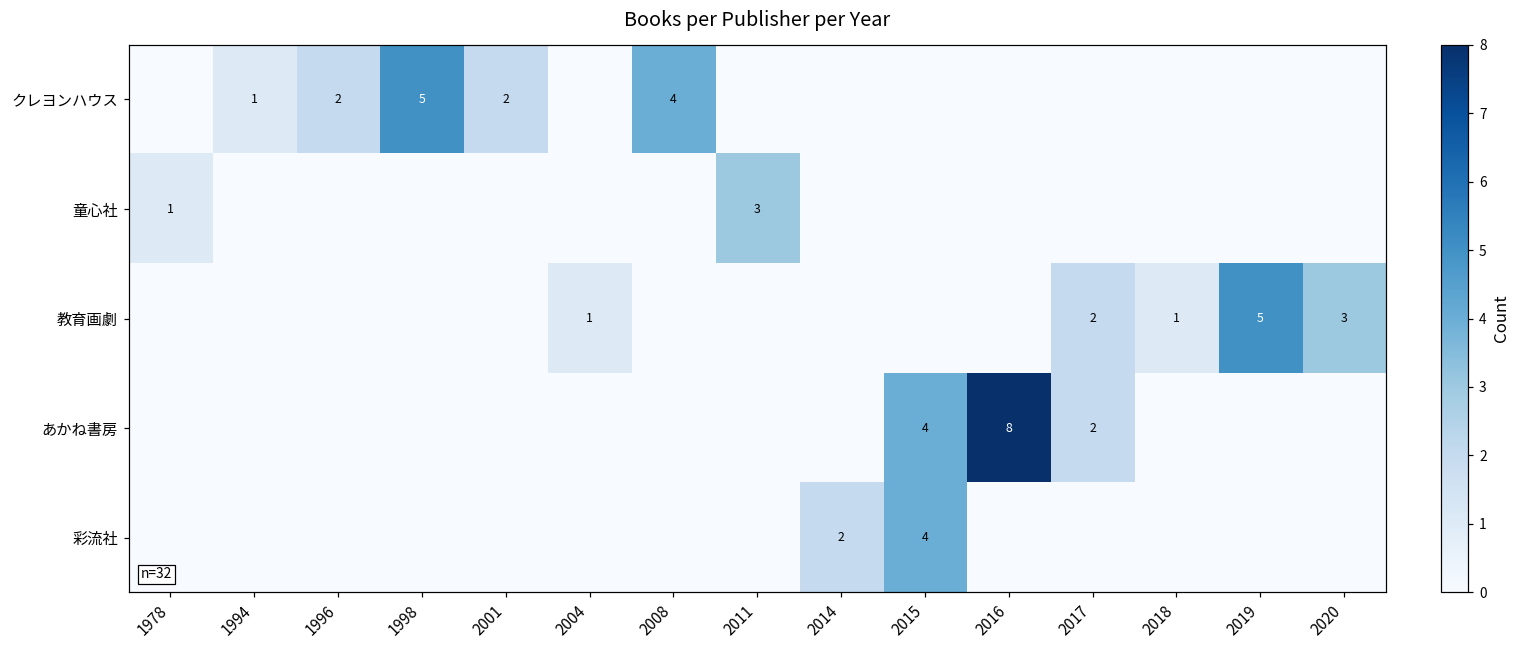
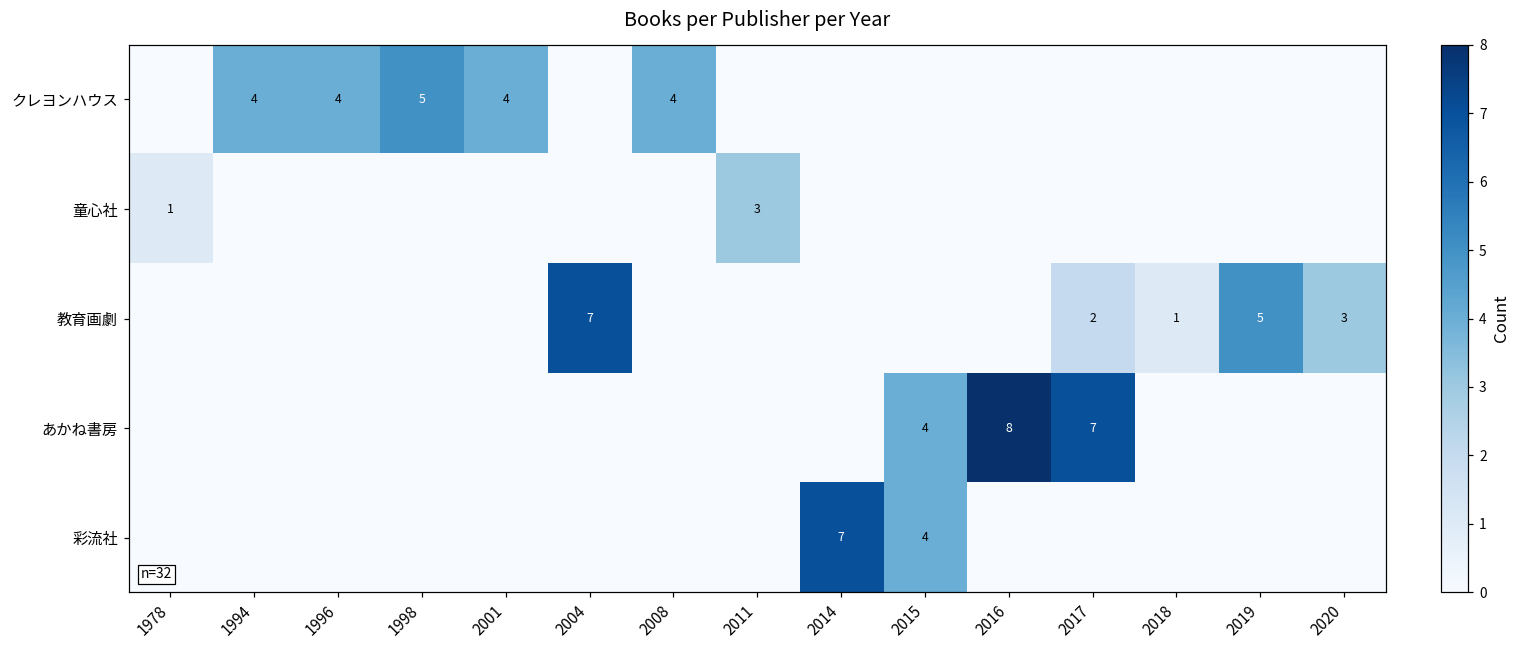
  {
    "クレヨンハウス": {
-     "1994": 1,
-     "1996": 2,
+     "1994": 4,
+     "1996": 4,
      "1998": 5,
-     "2001": 2,
+     "2001": 4,
      "2008": 4
    },
    "童心社": {
      "1978": 1,
      "2011": 3
    },
    "教育画劇": {
-     "2004": 1,
+     "2004": 7,
      "2017": 2,
      "2018": 1,
      "2019": 5,
      "2020": 3
    },
    "あかね書房": {
      "2015": 4,
      "2016": 8,
-     "2017": 2
+     "2017": 7
    },
    "彩流社": {
-     "2014": 2,
+     "2014": 7,
      "2015": 4
    }
  }
